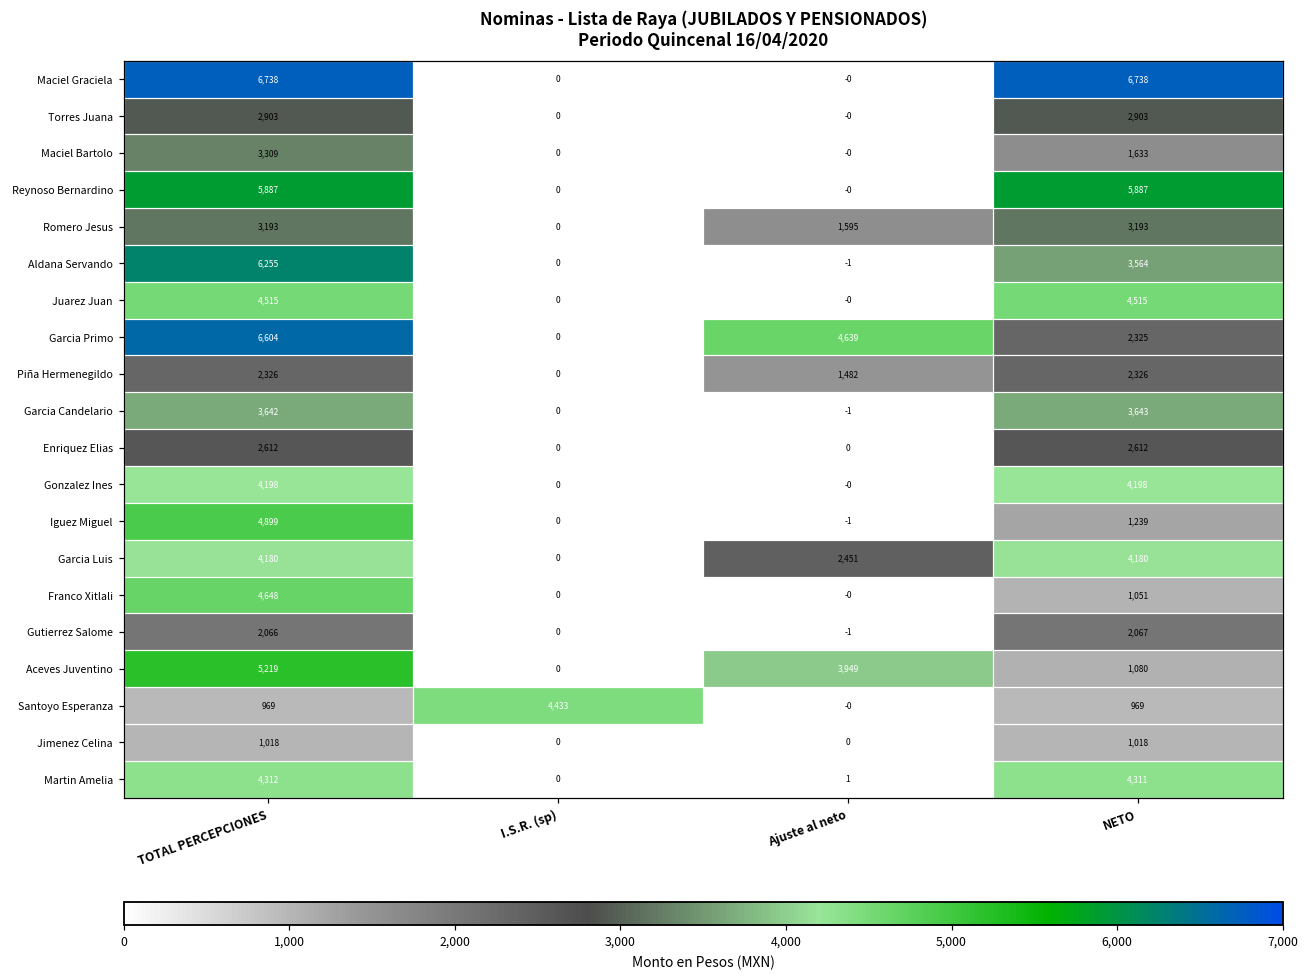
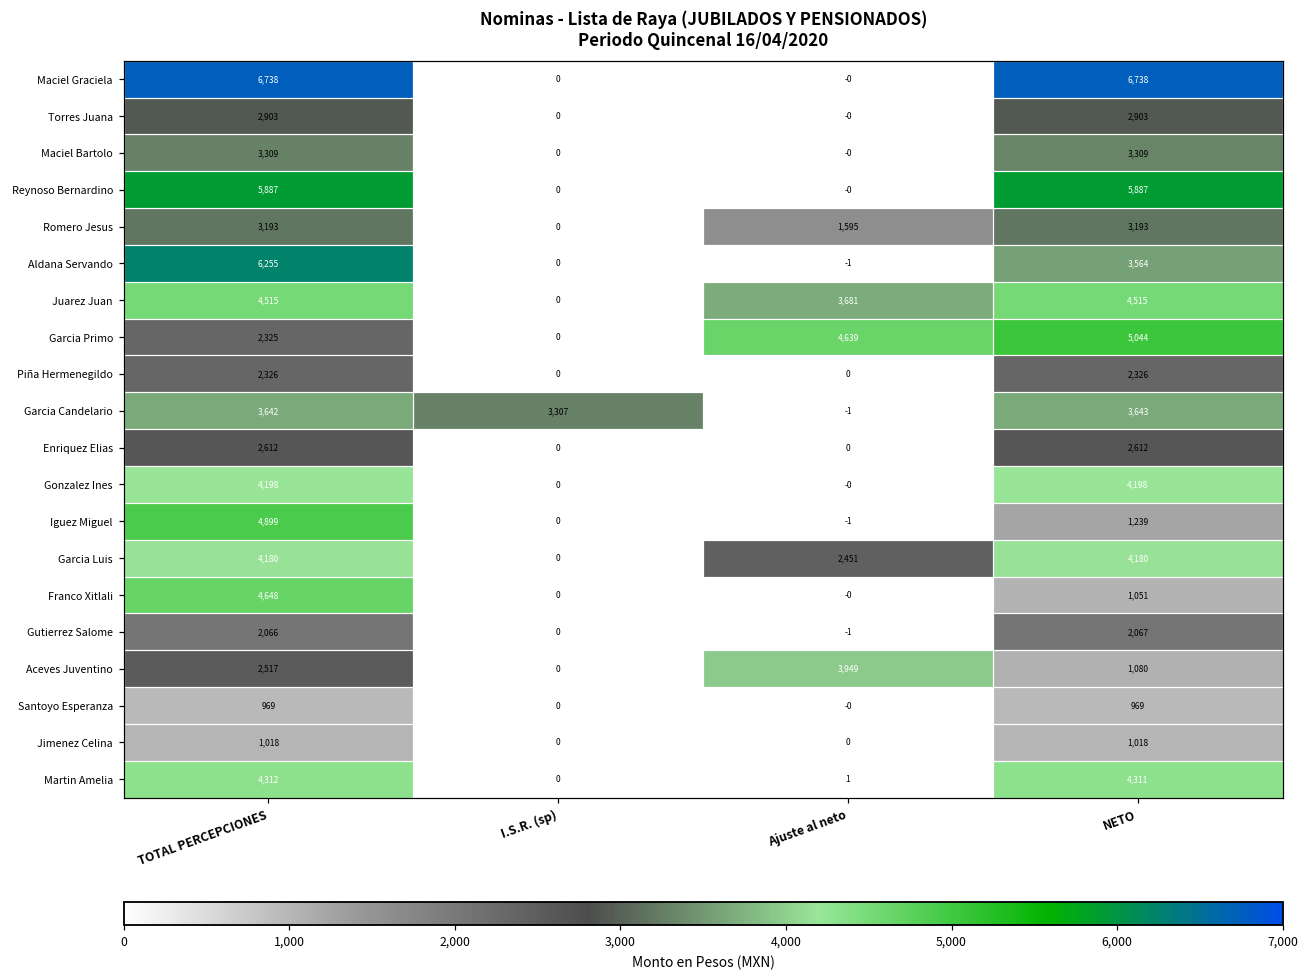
  {
    "Maciel Graciela": {
      "TOTAL PERCEPCIONES": "6,738",
      "I.S.R. (sp)": "0",
      "Ajuste al neto": "-0",
      "NETO": "6,738"
    },
    "Torres Juana": {
      "TOTAL PERCEPCIONES": "2,903",
      "I.S.R. (sp)": "0",
      "Ajuste al neto": "-0",
      "NETO": "2,903"
    },
    "Maciel Bartolo": {
      "TOTAL PERCEPCIONES": "3,309",
      "I.S.R. (sp)": "0",
      "Ajuste al neto": "-0",
-     "NETO": "1,633"
+     "NETO": "3,309"
    },
    "Reynoso Bernardino": {
      "TOTAL PERCEPCIONES": "5,887",
      "I.S.R. (sp)": "0",
      "Ajuste al neto": "-0",
      "NETO": "5,887"
    },
    "Romero Jesus": {
      "TOTAL PERCEPCIONES": "3,193",
      "I.S.R. (sp)": "0",
      "Ajuste al neto": "1,595",
      "NETO": "3,193"
    },
    "Aldana Servando": {
      "TOTAL PERCEPCIONES": "6,255",
      "I.S.R. (sp)": "0",
      "Ajuste al neto": "-1",
      "NETO": "3,564"
    },
    "Juarez Juan": {
      "TOTAL PERCEPCIONES": "4,515",
      "I.S.R. (sp)": "0",
-     "Ajuste al neto": "-0",
+     "Ajuste al neto": "3,681",
      "NETO": "4,515"
    },
    "Garcia Primo": {
-     "TOTAL PERCEPCIONES": "6,604",
+     "TOTAL PERCEPCIONES": "2,325",
      "I.S.R. (sp)": "0",
      "Ajuste al neto": "4,639",
-     "NETO": "2,325"
+     "NETO": "5,044"
    },
    "Piña Hermenegildo": {
      "TOTAL PERCEPCIONES": "2,326",
      "I.S.R. (sp)": "0",
-     "Ajuste al neto": "1,482",
+     "Ajuste al neto": "0",
      "NETO": "2,326"
    },
    "Garcia Candelario": {
      "TOTAL PERCEPCIONES": "3,642",
-     "I.S.R. (sp)": "0",
+     "I.S.R. (sp)": "3,307",
      "Ajuste al neto": "-1",
      "NETO": "3,643"
    },
    "Enriquez Elias": {
      "TOTAL PERCEPCIONES": "2,612",
      "I.S.R. (sp)": "0",
      "Ajuste al neto": "0",
      "NETO": "2,612"
    },
    "Gonzalez Ines": {
      "TOTAL PERCEPCIONES": "4,198",
      "I.S.R. (sp)": "0",
      "Ajuste al neto": "-0",
      "NETO": "4,198"
    },
    "Iguez Miguel": {
      "TOTAL PERCEPCIONES": "4,899",
      "I.S.R. (sp)": "0",
      "Ajuste al neto": "-1",
      "NETO": "1,239"
    },
    "Garcia Luis": {
      "TOTAL PERCEPCIONES": "4,180",
      "I.S.R. (sp)": "0",
      "Ajuste al neto": "2,451",
      "NETO": "4,180"
    },
    "Franco Xitlali": {
      "TOTAL PERCEPCIONES": "4,648",
      "I.S.R. (sp)": "0",
      "Ajuste al neto": "-0",
      "NETO": "1,051"
    },
    "Gutierrez Salome": {
      "TOTAL PERCEPCIONES": "2,066",
      "I.S.R. (sp)": "0",
      "Ajuste al neto": "-1",
      "NETO": "2,067"
    },
    "Aceves Juventino": {
-     "TOTAL PERCEPCIONES": "5,219",
+     "TOTAL PERCEPCIONES": "2,517",
      "I.S.R. (sp)": "0",
      "Ajuste al neto": "3,949",
      "NETO": "1,080"
    },
    "Santoyo Esperanza": {
      "TOTAL PERCEPCIONES": "969",
-     "I.S.R. (sp)": "4,433",
+     "I.S.R. (sp)": "0",
      "Ajuste al neto": "-0",
      "NETO": "969"
    },
    "Jimenez Celina": {
      "TOTAL PERCEPCIONES": "1,018",
      "I.S.R. (sp)": "0",
      "Ajuste al neto": "0",
      "NETO": "1,018"
    },
    "Martin Amelia": {
      "TOTAL PERCEPCIONES": "4,312",
      "I.S.R. (sp)": "0",
      "Ajuste al neto": "1",
      "NETO": "4,311"
    }
  }
